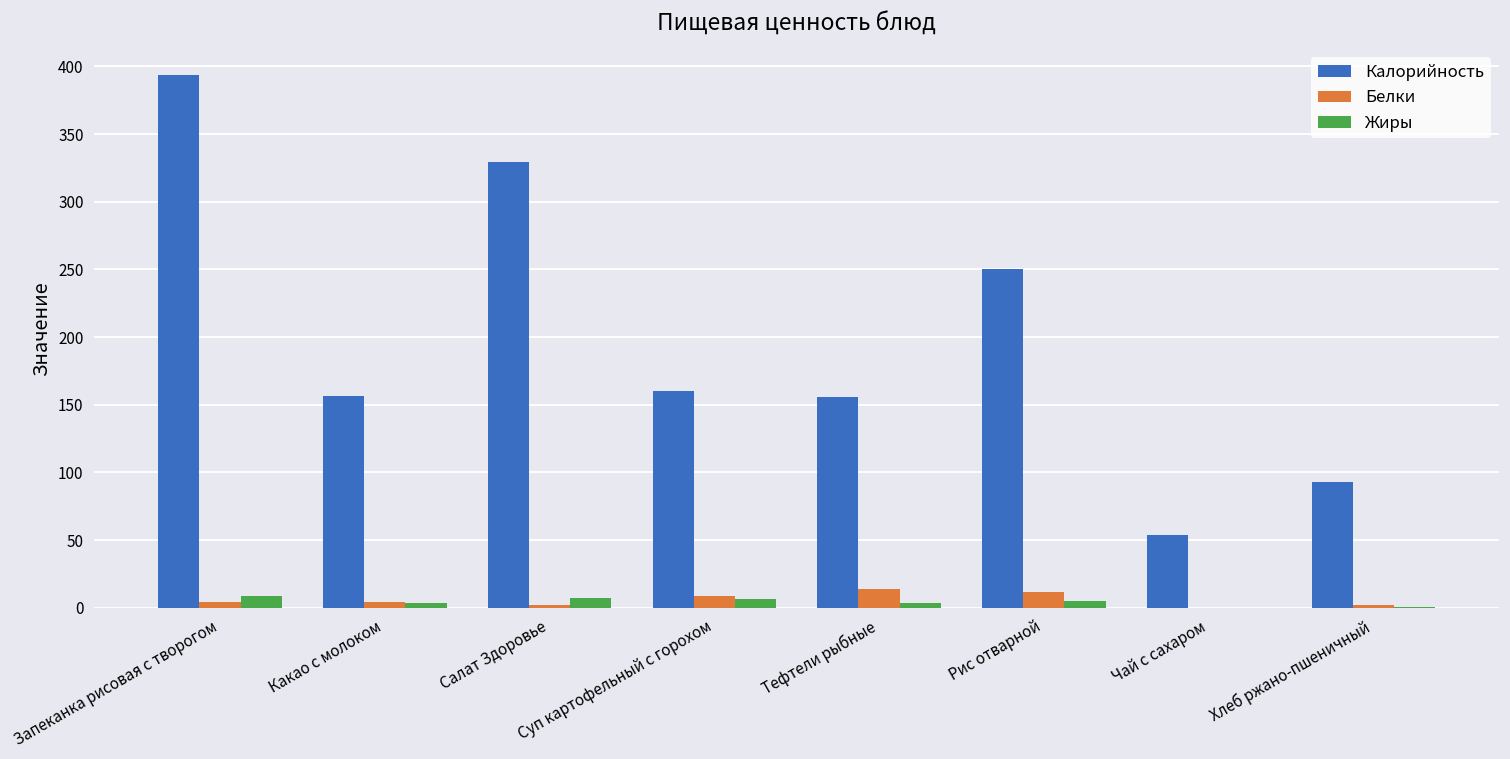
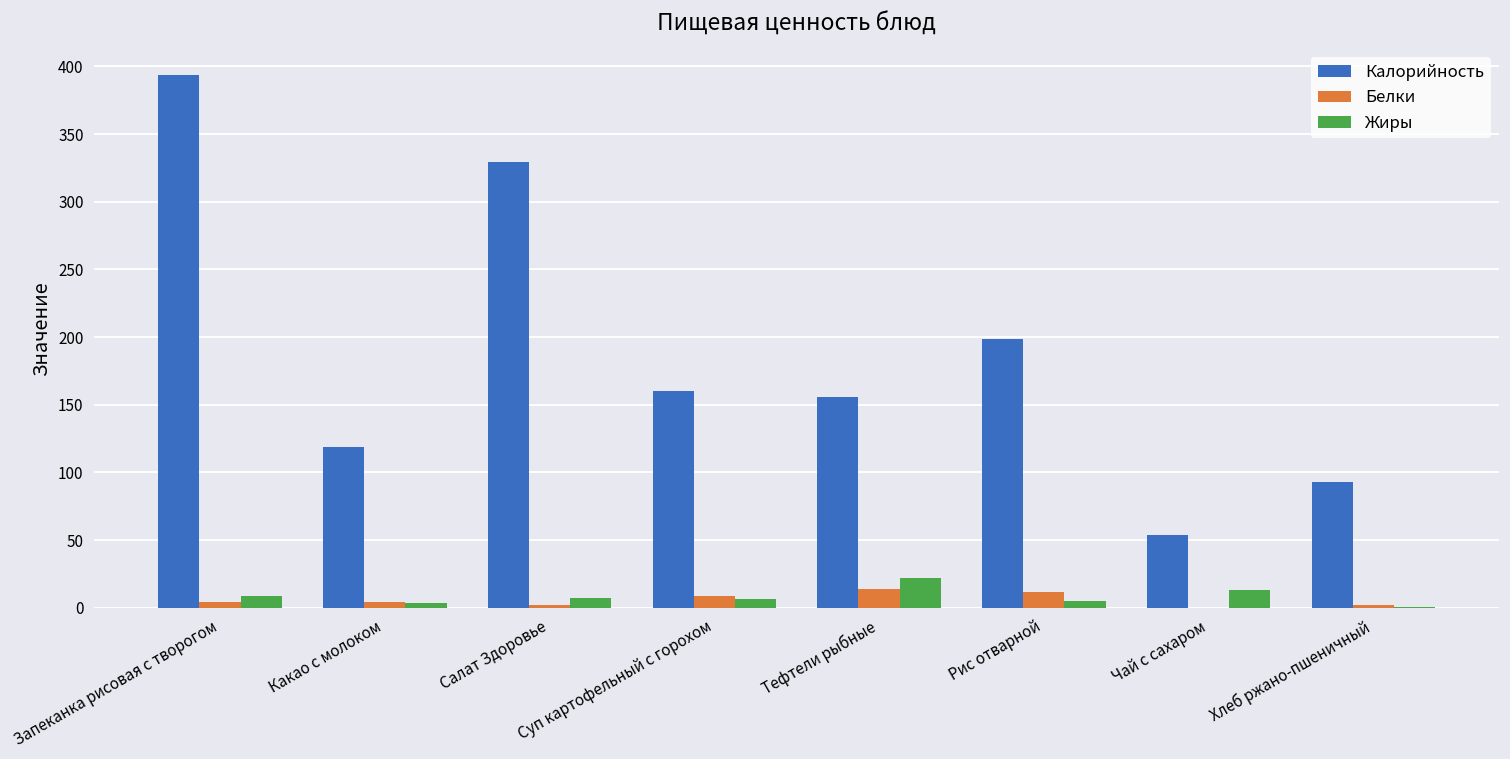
  {
    "Калорийность": {
      "Запеканка рисовая с творогом": 393,
-     "Какао с молоком": 156,
+     "Какао с молоком": 119,
      "Салат Здоровье": 330,
      "Суп картофельный с горохом": 160,
      "Тефтели рыбные": 156,
-     "Рис отварной": 250,
+     "Рис отварной": 198,
      "Чай с сахаром": 54,
      "Хлеб ржано-пшеничный": 93
    },
    "Белки": {
      "Запеканка рисовая с творогом": 5,
      "Какао с молоком": 4,
      "Суп картофельный с горохом": 9,
      "Тефтели рыбные": 14,
      "Рис отварной": 12,
      "Чай с сахаром": 0,
      "Хлеб ржано-пшеничный": 2
    },
    "Жиры": {
      "Запеканка рисовая с творогом": 9,
      "Какао с молоком": 4,
      "Салат Здоровье": 7,
      "Суп картофельный с горохом": 7,
-     "Тефтели рыбные": 3,
+     "Тефтели рыбные": 22,
      "Рис отварной": 5,
-     "Чай с сахаром": 0
+     "Чай с сахаром": 13
    }
  }
